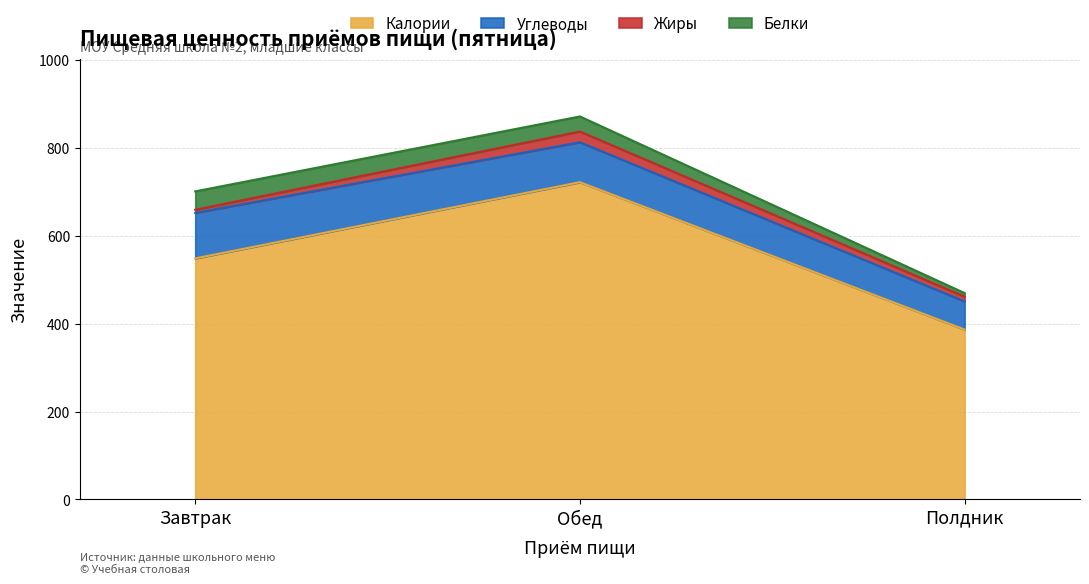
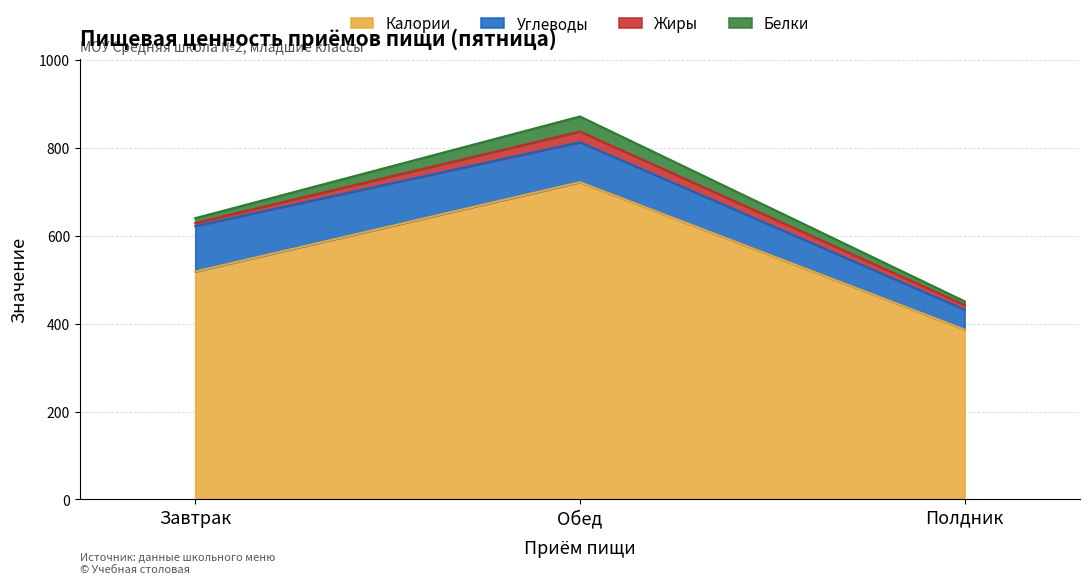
  {
    "Калории": {
-     "Завтрак": 550,
+     "Завтрак": 520,
      "Обед": 720,
      "Полдник": 390
    },
    "Углеводы": {
      "Завтрак": 100,
      "Обед": 90,
-     "Полдник": 60
+     "Полдник": 50
    },
    "Жиры": {
      "Завтрак": 10,
      "Обед": 20,
      "Полдник": 10
    },
    "Белки": {
-     "Завтрак": 40,
+     "Завтрак": 10,
      "Обед": 30,
      "Полдник": 10
    }
  }
